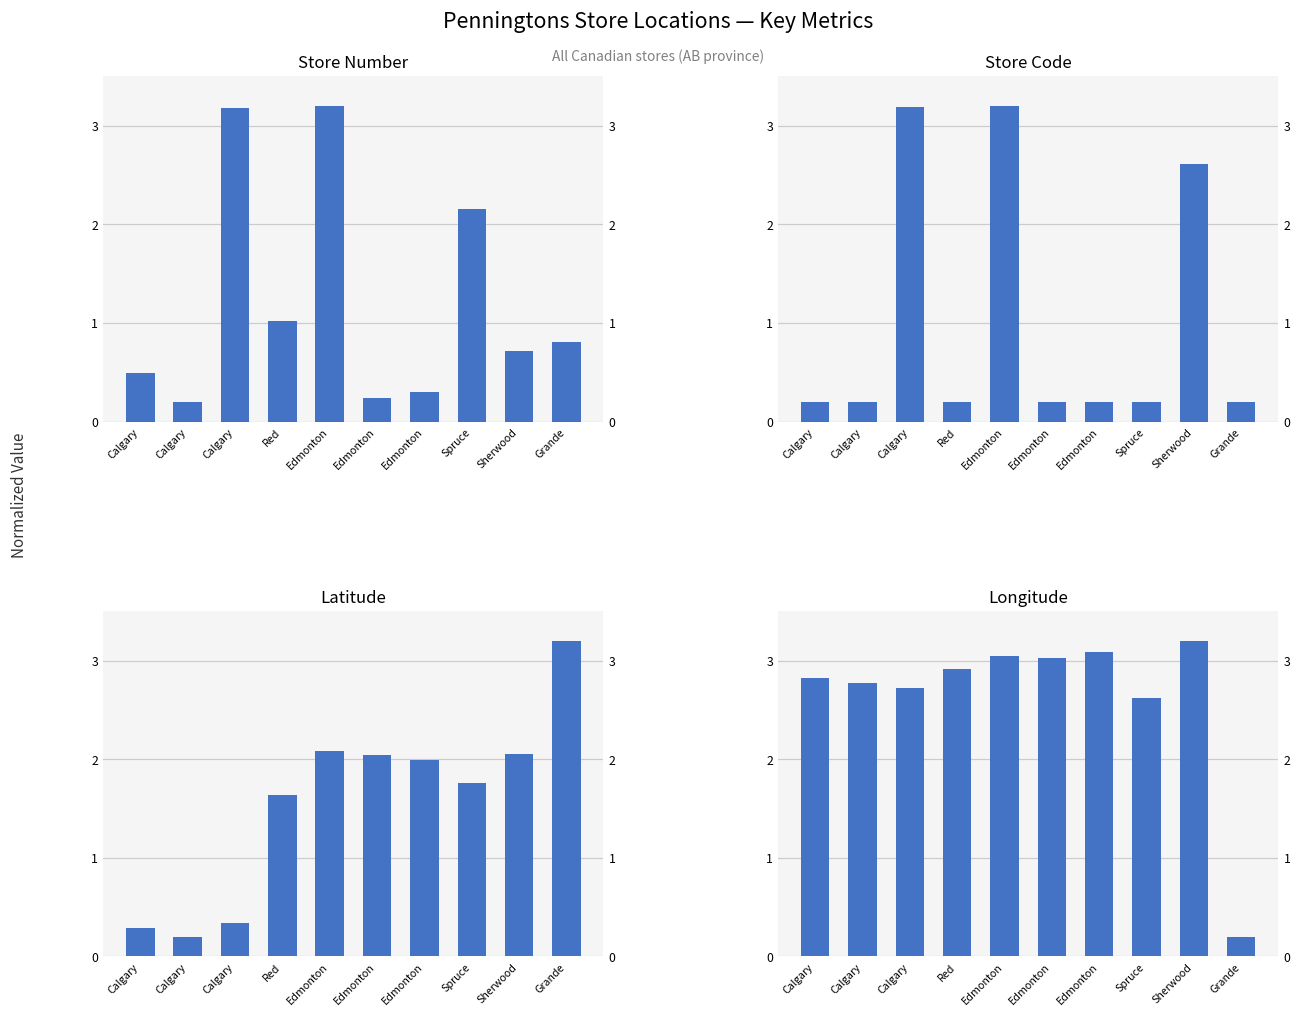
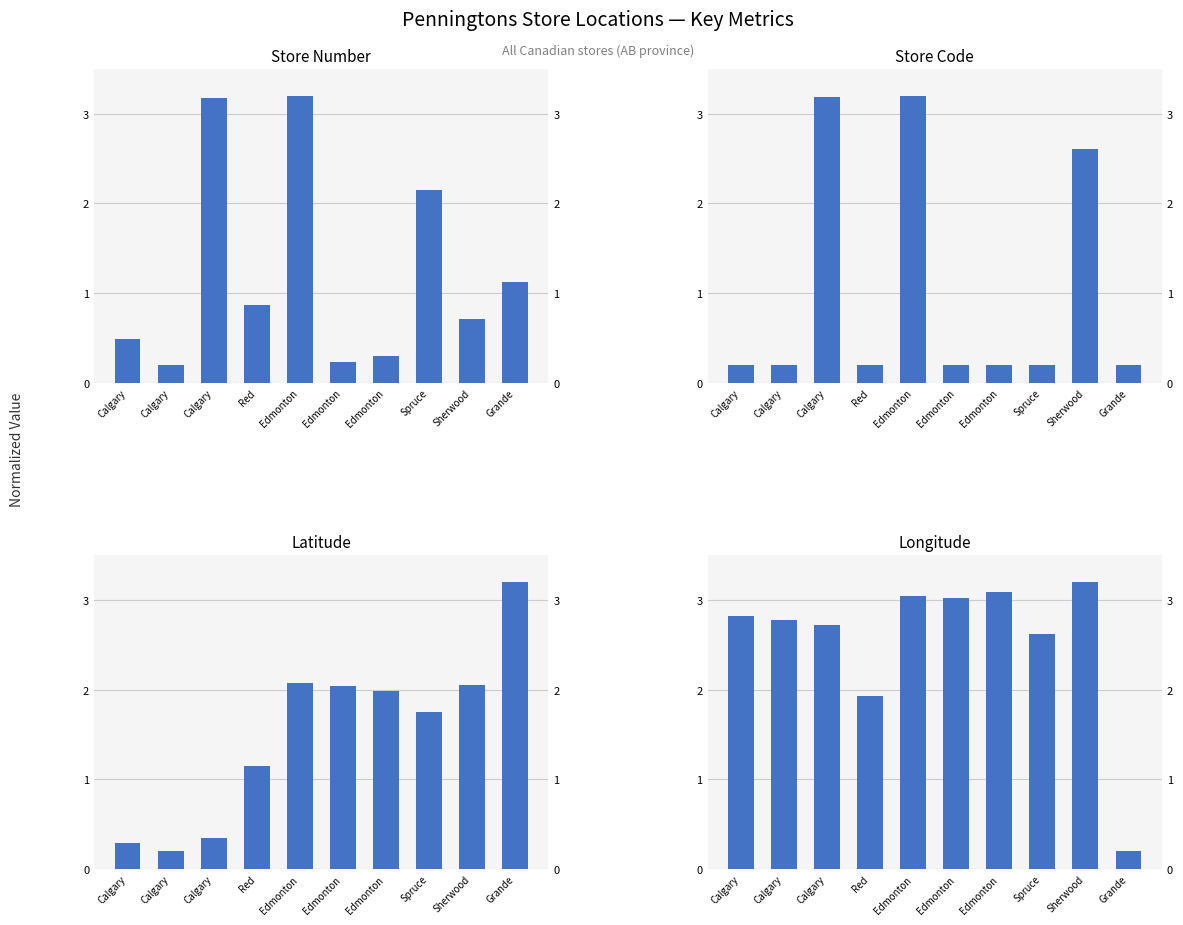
  {
    "Store Number": {
-     "Red": 1.0,
+     "Red": 0.9,
      "Spruce": 2.2,
      "Sherwood": 0.7,
-     "Grande": 0.8
+     "Grande": 1.1
    },
    "Store Code": {
      "Red": 0.2,
      "Spruce": 0.2,
      "Sherwood": 2.6,
      "Grande": 0.2
    },
    "Latitude": {
-     "Red": 1.6,
+     "Red": 1.1,
      "Spruce": 1.8,
      "Sherwood": 2.1,
      "Grande": 3.2
    },
    "Longitude": {
-     "Red": 2.9,
+     "Red": 1.9,
      "Spruce": 2.6,
      "Sherwood": 3.2,
      "Grande": 0.2
    }
  }
